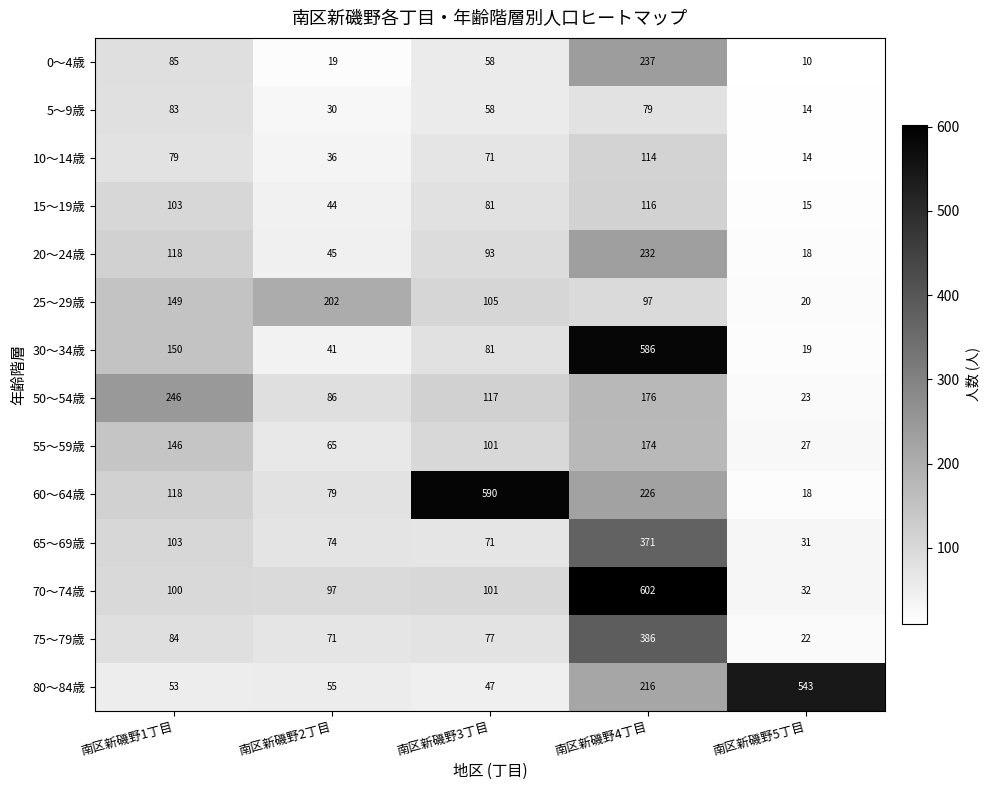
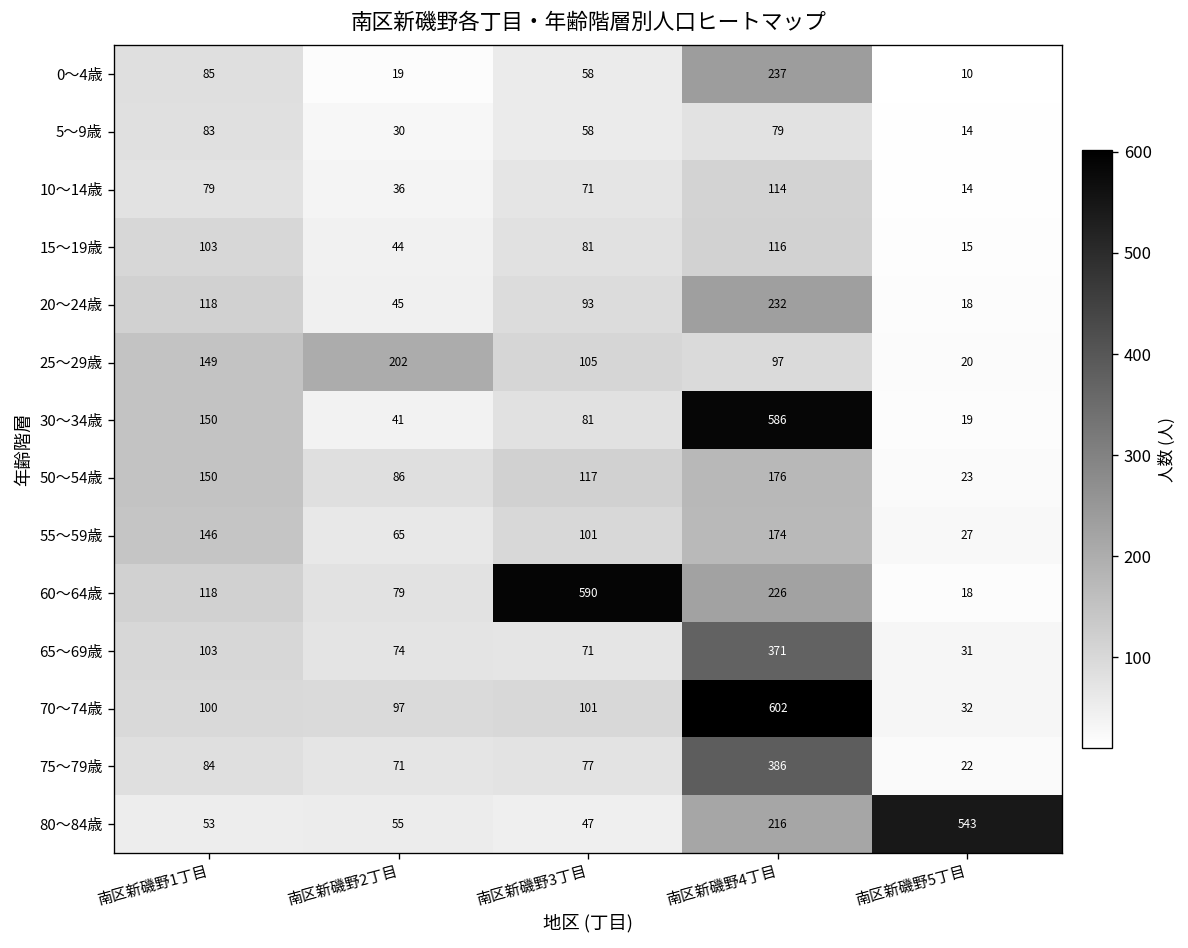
  {
    "0～4歳": {
      "南区新磯野1丁目": 85,
      "南区新磯野2丁目": 19,
      "南区新磯野3丁目": 58,
      "南区新磯野4丁目": 237,
      "南区新磯野5丁目": 10
    },
    "5～9歳": {
      "南区新磯野1丁目": 83,
      "南区新磯野2丁目": 30,
      "南区新磯野3丁目": 58,
      "南区新磯野4丁目": 79,
      "南区新磯野5丁目": 14
    },
    "10～14歳": {
      "南区新磯野1丁目": 79,
      "南区新磯野2丁目": 36,
      "南区新磯野3丁目": 71,
      "南区新磯野4丁目": 114,
      "南区新磯野5丁目": 14
    },
    "15～19歳": {
      "南区新磯野1丁目": 103,
      "南区新磯野2丁目": 44,
      "南区新磯野3丁目": 81,
      "南区新磯野4丁目": 116,
      "南区新磯野5丁目": 15
    },
    "20～24歳": {
      "南区新磯野1丁目": 118,
      "南区新磯野2丁目": 45,
      "南区新磯野3丁目": 93,
      "南区新磯野4丁目": 232,
      "南区新磯野5丁目": 18
    },
    "25～29歳": {
      "南区新磯野1丁目": 149,
      "南区新磯野2丁目": 202,
      "南区新磯野3丁目": 105,
      "南区新磯野4丁目": 97,
      "南区新磯野5丁目": 20
    },
    "30～34歳": {
      "南区新磯野1丁目": 150,
      "南区新磯野2丁目": 41,
      "南区新磯野3丁目": 81,
      "南区新磯野4丁目": 586,
      "南区新磯野5丁目": 19
    },
    "50～54歳": {
-     "南区新磯野1丁目": 246,
+     "南区新磯野1丁目": 150,
      "南区新磯野2丁目": 86,
      "南区新磯野3丁目": 117,
      "南区新磯野4丁目": 176,
      "南区新磯野5丁目": 23
    },
    "55～59歳": {
      "南区新磯野1丁目": 146,
      "南区新磯野2丁目": 65,
      "南区新磯野3丁目": 101,
      "南区新磯野4丁目": 174,
      "南区新磯野5丁目": 27
    },
    "60～64歳": {
      "南区新磯野1丁目": 118,
      "南区新磯野2丁目": 79,
      "南区新磯野3丁目": 590,
      "南区新磯野4丁目": 226,
      "南区新磯野5丁目": 18
    },
    "65～69歳": {
      "南区新磯野1丁目": 103,
      "南区新磯野2丁目": 74,
      "南区新磯野3丁目": 71,
      "南区新磯野4丁目": 371,
      "南区新磯野5丁目": 31
    },
    "70～74歳": {
      "南区新磯野1丁目": 100,
      "南区新磯野2丁目": 97,
      "南区新磯野3丁目": 101,
      "南区新磯野4丁目": 602,
      "南区新磯野5丁目": 32
    },
    "75～79歳": {
      "南区新磯野1丁目": 84,
      "南区新磯野2丁目": 71,
      "南区新磯野3丁目": 77,
      "南区新磯野4丁目": 386,
      "南区新磯野5丁目": 22
    },
    "80～84歳": {
      "南区新磯野1丁目": 53,
      "南区新磯野2丁目": 55,
      "南区新磯野3丁目": 47,
      "南区新磯野4丁目": 216,
      "南区新磯野5丁目": 543
    }
  }
